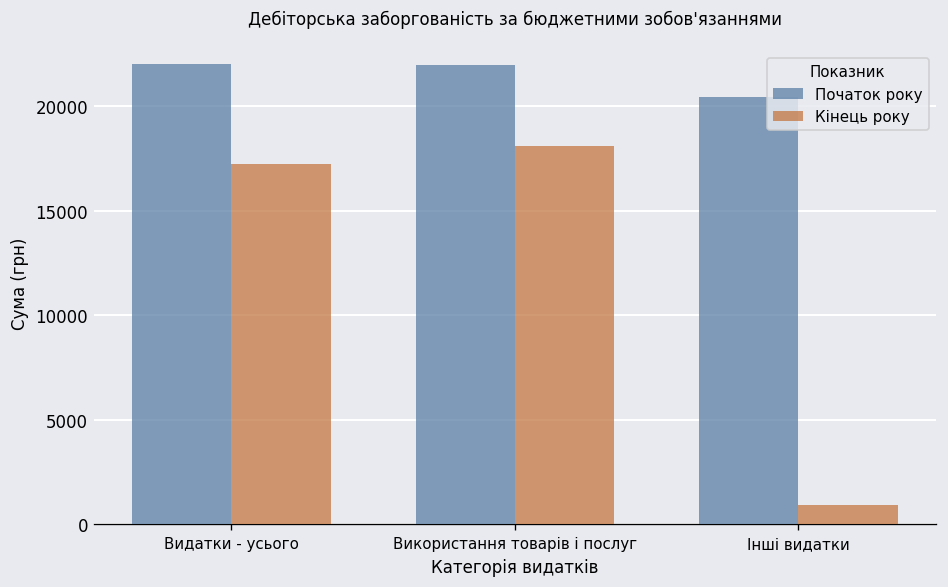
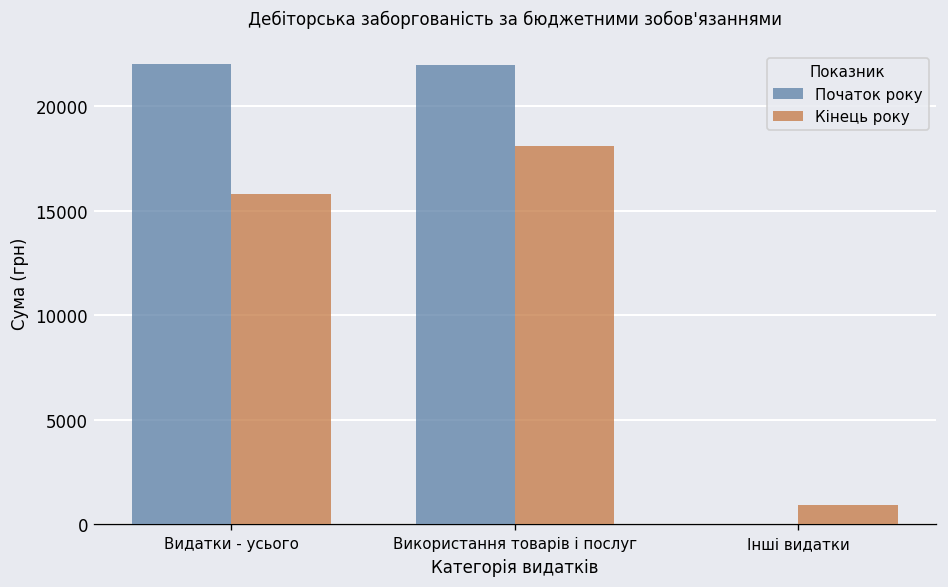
  {
    "Початок року": {
      "Видатки - усього": 22000,
      "Використання товарів і послуг": 22000,
-     "Інші видатки": 20500
+     "Інші видатки": 0
    },
    "Кінець року": {
-     "Видатки - усього": 17200,
+     "Видатки - усього": 15800,
      "Використання товарів і послуг": 18100,
      "Інші видатки": 900
    }
  }
